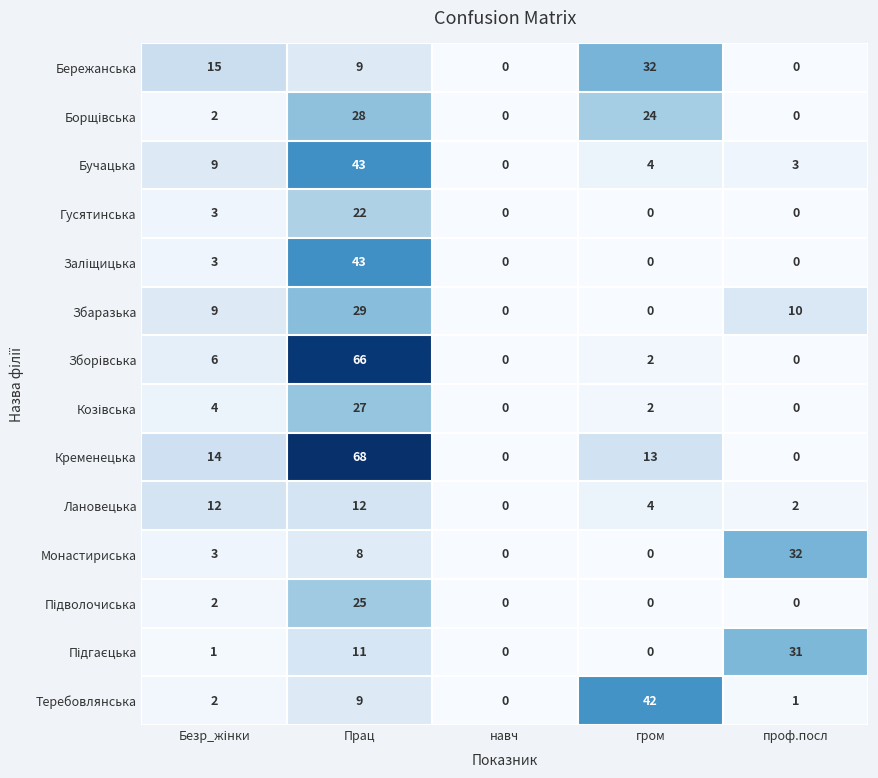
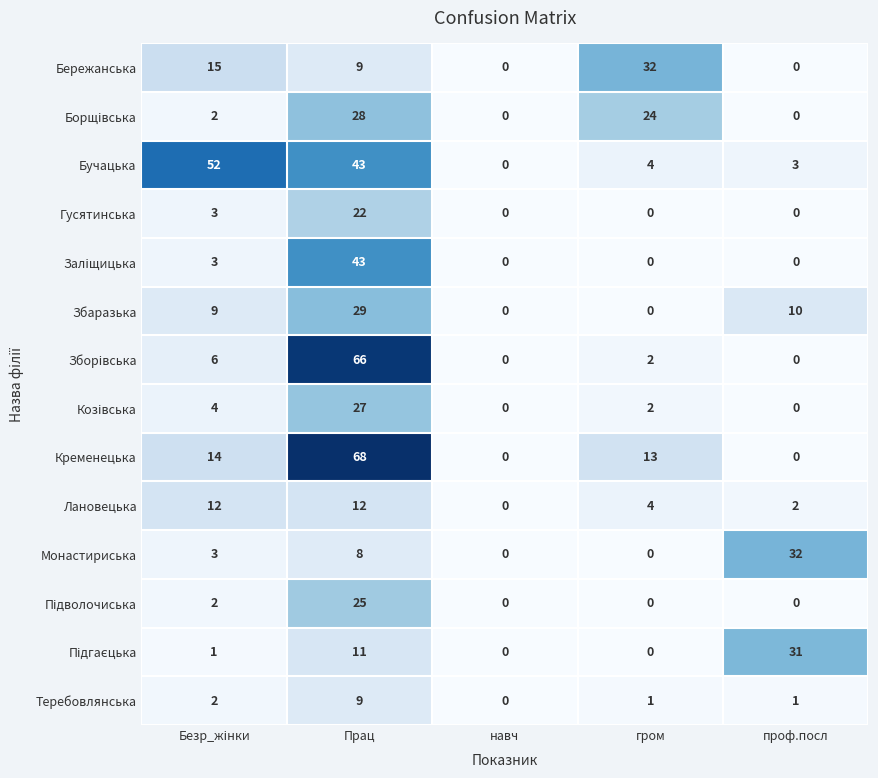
  {
    "Бережанська": {
      "Безр_жінки": 15,
      "Прац": 9,
      "навч": 0,
      "гром": 32,
      "проф.посл": 0
    },
    "Борщівська": {
      "Безр_жінки": 2,
      "Прац": 28,
      "навч": 0,
      "гром": 24,
      "проф.посл": 0
    },
    "Бучацька": {
-     "Безр_жінки": 9,
+     "Безр_жінки": 52,
      "Прац": 43,
      "навч": 0,
      "гром": 4,
      "проф.посл": 3
    },
    "Гусятинська": {
      "Безр_жінки": 3,
      "Прац": 22,
      "навч": 0,
      "гром": 0,
      "проф.посл": 0
    },
    "Заліщицька": {
      "Безр_жінки": 3,
      "Прац": 43,
      "навч": 0,
      "гром": 0,
      "проф.посл": 0
    },
    "Збаразька": {
      "Безр_жінки": 9,
      "Прац": 29,
      "навч": 0,
      "гром": 0,
      "проф.посл": 10
    },
    "Зборівська": {
      "Безр_жінки": 6,
      "Прац": 66,
      "навч": 0,
      "гром": 2,
      "проф.посл": 0
    },
    "Козівська": {
      "Безр_жінки": 4,
      "Прац": 27,
      "навч": 0,
      "гром": 2,
      "проф.посл": 0
    },
    "Кременецька": {
      "Безр_жінки": 14,
      "Прац": 68,
      "навч": 0,
      "гром": 13,
      "проф.посл": 0
    },
    "Лановецька": {
      "Безр_жінки": 12,
      "Прац": 12,
      "навч": 0,
      "гром": 4,
      "проф.посл": 2
    },
    "Монастириська": {
      "Безр_жінки": 3,
      "Прац": 8,
      "навч": 0,
      "гром": 0,
      "проф.посл": 32
    },
    "Підволочиська": {
      "Безр_жінки": 2,
      "Прац": 25,
      "навч": 0,
      "гром": 0,
      "проф.посл": 0
    },
    "Підгаєцька": {
      "Безр_жінки": 1,
      "Прац": 11,
      "навч": 0,
      "гром": 0,
      "проф.посл": 31
    },
    "Теребовлянська": {
      "Безр_жінки": 2,
      "Прац": 9,
      "навч": 0,
-     "гром": 42,
+     "гром": 1,
      "проф.посл": 1
    }
  }
